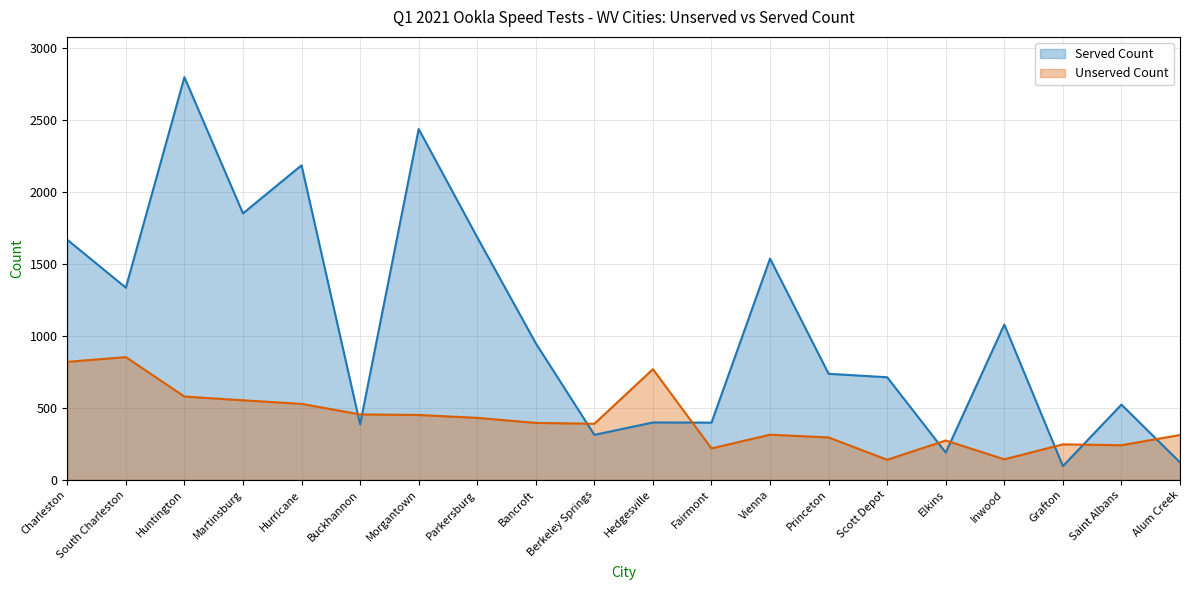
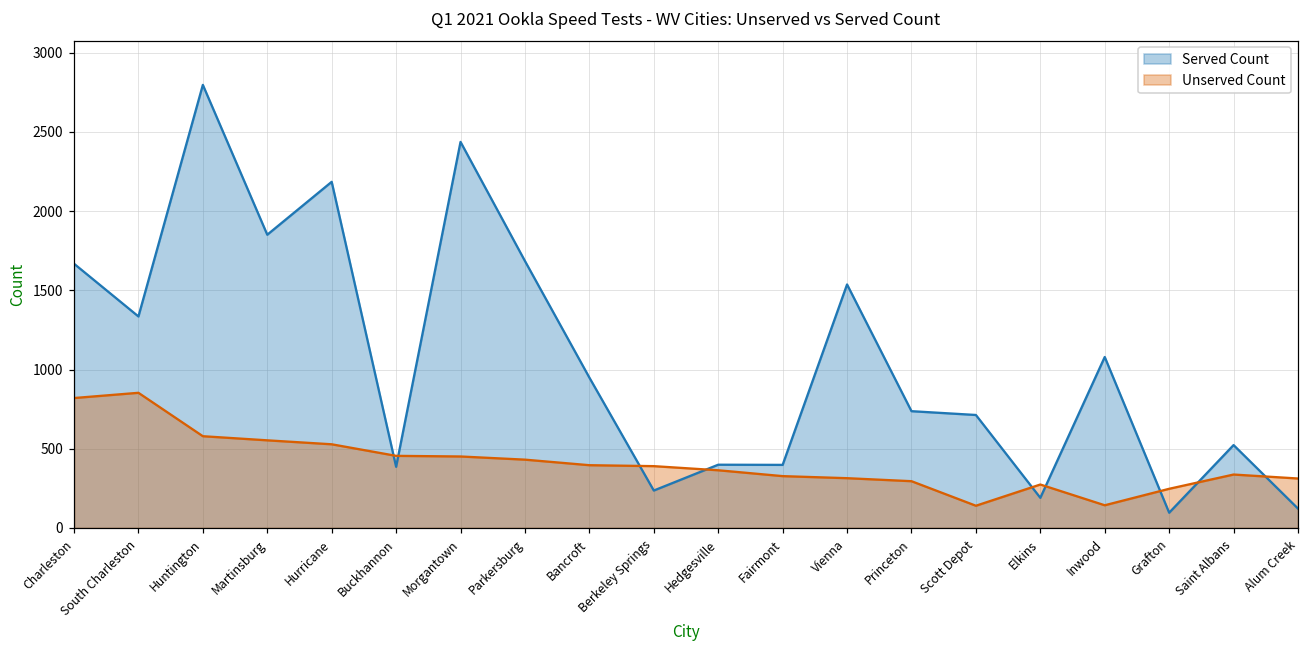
  {
    "Served Count": {
      "Charleston": 1670,
      "South Charleston": 1340,
      "Huntington": 2800,
      "Martinsburg": 1850,
      "Hurricane": 2190,
      "Buckhannon": 390,
      "Morgantown": 2440,
      "Parkersburg": 1690,
      "Bancroft": 950,
-     "Berkeley Springs": 310,
+     "Berkeley Springs": 240,
      "Hedgesville": 400,
      "Fairmont": 400,
      "Vienna": 1540,
      "Princeton": 740,
      "Scott Depot": 710,
      "Elkins": 190,
      "Inwood": 1080,
      "Grafton": 100,
      "Saint Albans": 520,
      "Alum Creek": 120
    },
    "Unserved Count": {
      "Charleston": 820,
      "South Charleston": 850,
      "Huntington": 580,
      "Martinsburg": 550,
      "Hurricane": 530,
      "Buckhannon": 460,
      "Morgantown": 450,
      "Parkersburg": 430,
      "Bancroft": 400,
      "Berkeley Springs": 390,
-     "Hedgesville": 770,
-     "Fairmont": 220,
+     "Hedgesville": 360,
+     "Fairmont": 330,
      "Vienna": 310,
      "Princeton": 300,
      "Scott Depot": 140,
      "Elkins": 270,
      "Inwood": 140,
      "Grafton": 250,
-     "Saint Albans": 240,
+     "Saint Albans": 340,
      "Alum Creek": 310
    }
  }
